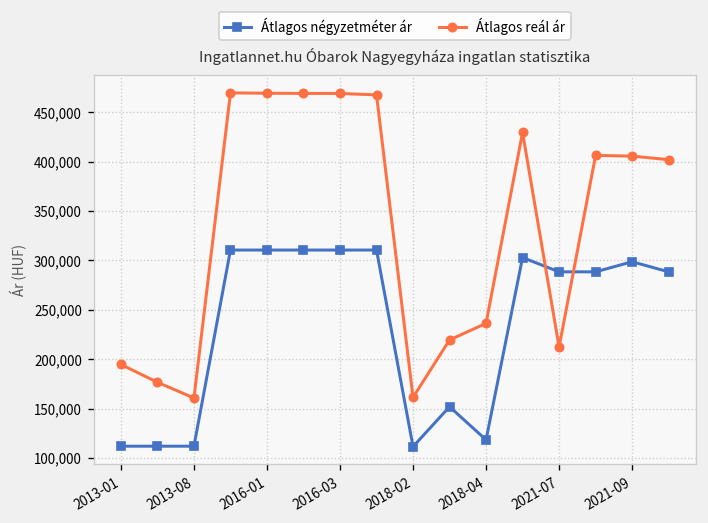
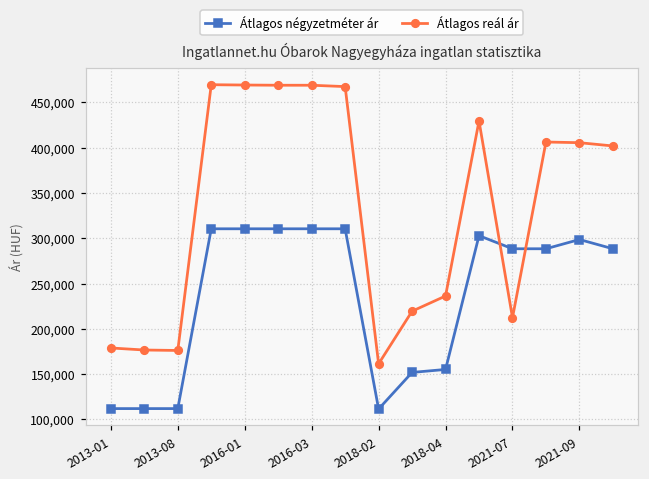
  {
    "Átlagos négyzetméter ár": {
      "2013-01": "110,000",
      "2013-08": "110,000",
      "2016-01": "310,000",
      "2016-03": "310,000",
      "2018-02": "110,000",
-     "2018-04": "120,000",
+     "2018-04": "160,000",
      "2021-07": "290,000",
      "2021-09": "300,000"
    },
    "Átlagos reál ár": {
-     "2013-01": "190,000",
-     "2013-08": "160,000",
+     "2013-01": "180,000",
+     "2013-08": "180,000",
      "2016-01": "470,000",
      "2016-03": "470,000",
      "2018-02": "160,000",
      "2018-04": "240,000",
      "2021-07": "210,000",
      "2021-09": "410,000"
    }
  }
